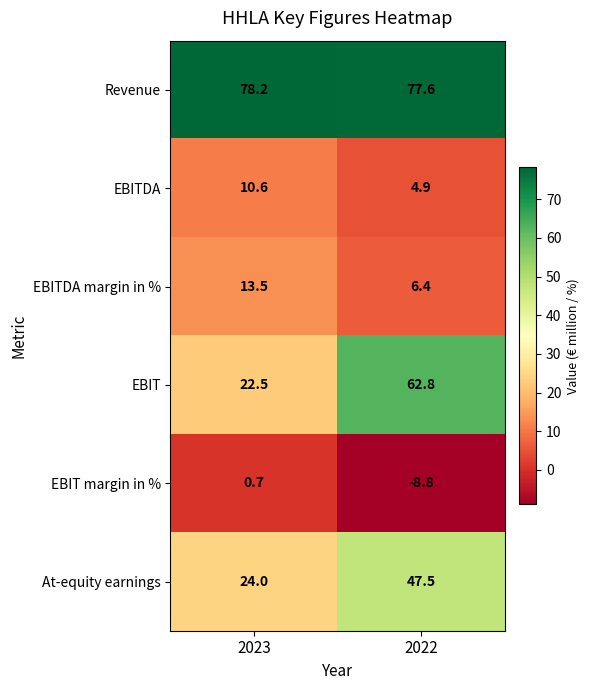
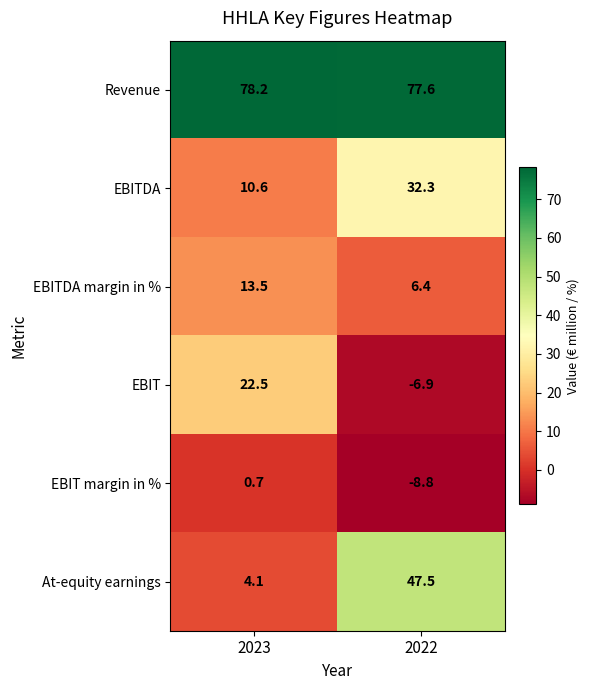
  {
    "Revenue": {
      "2023": 78.2,
      "2022": 77.6
    },
    "EBITDA": {
      "2023": 10.6,
-     "2022": 4.9
+     "2022": 32.3
    },
    "EBITDA margin in %": {
      "2023": 13.5,
      "2022": 6.4
    },
    "EBIT": {
      "2023": 22.5,
-     "2022": 62.8
+     "2022": -6.9
    },
    "EBIT margin in %": {
      "2023": 0.7,
      "2022": -8.8
    },
    "At-equity earnings": {
-     "2023": 24.0,
+     "2023": 4.1,
      "2022": 47.5
    }
  }
